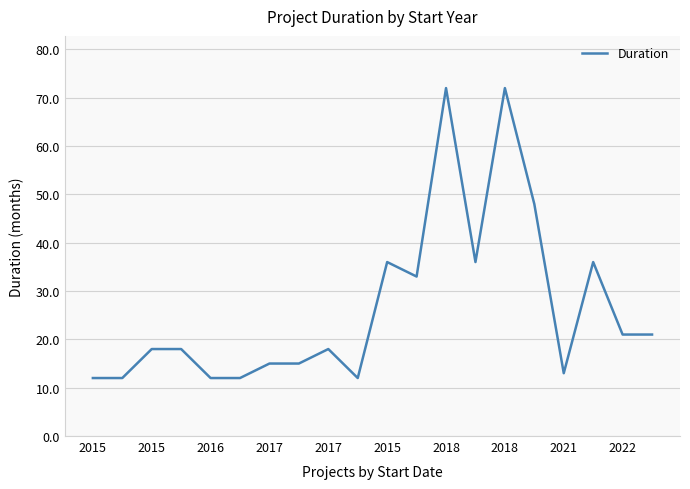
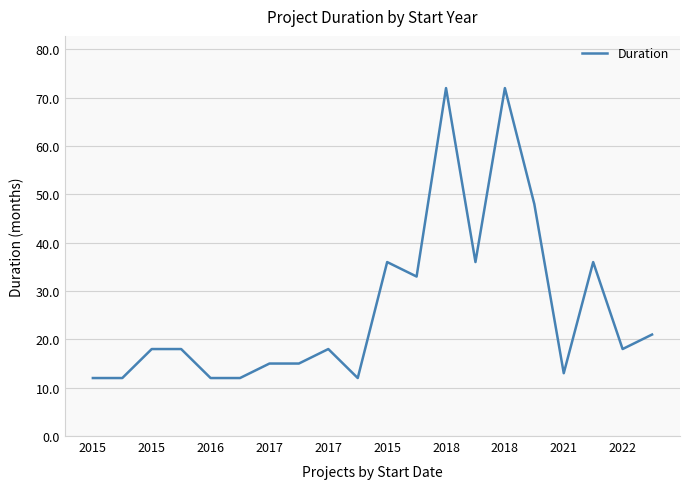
  {
    "2016": 12,
    "2021": 13,
-   "2022": 21
+   "2022": 18
  }
